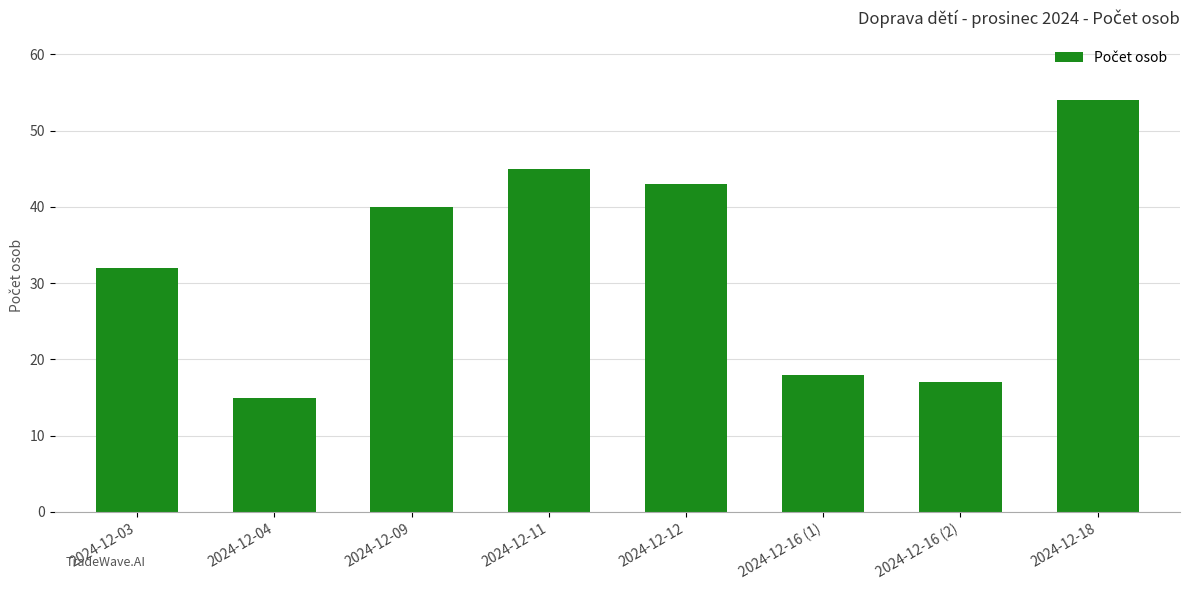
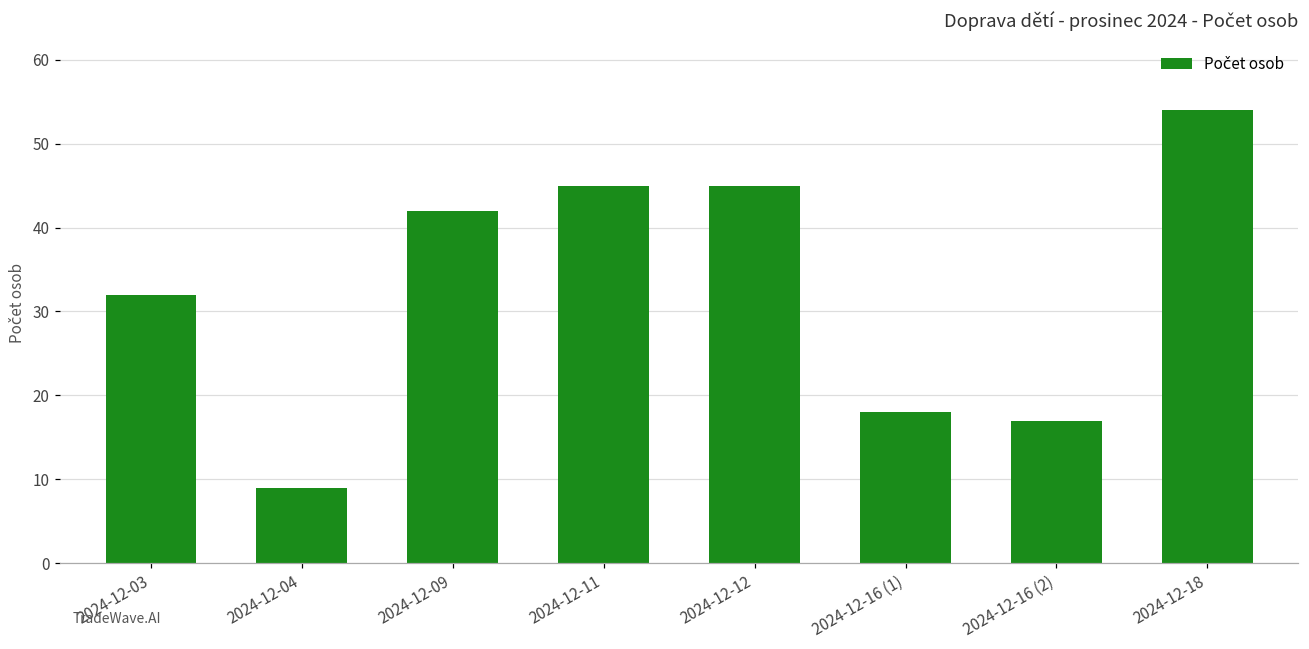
  {
    "2024-12-03": 32,
-   "2024-12-04": 15,
-   "2024-12-09": 40,
+   "2024-12-04": 9,
+   "2024-12-09": 42,
    "2024-12-11": 45,
-   "2024-12-12": 43,
+   "2024-12-12": 45,
    "2024-12-16 (1)": 18,
    "2024-12-16 (2)": 17,
    "2024-12-18": 54
  }
